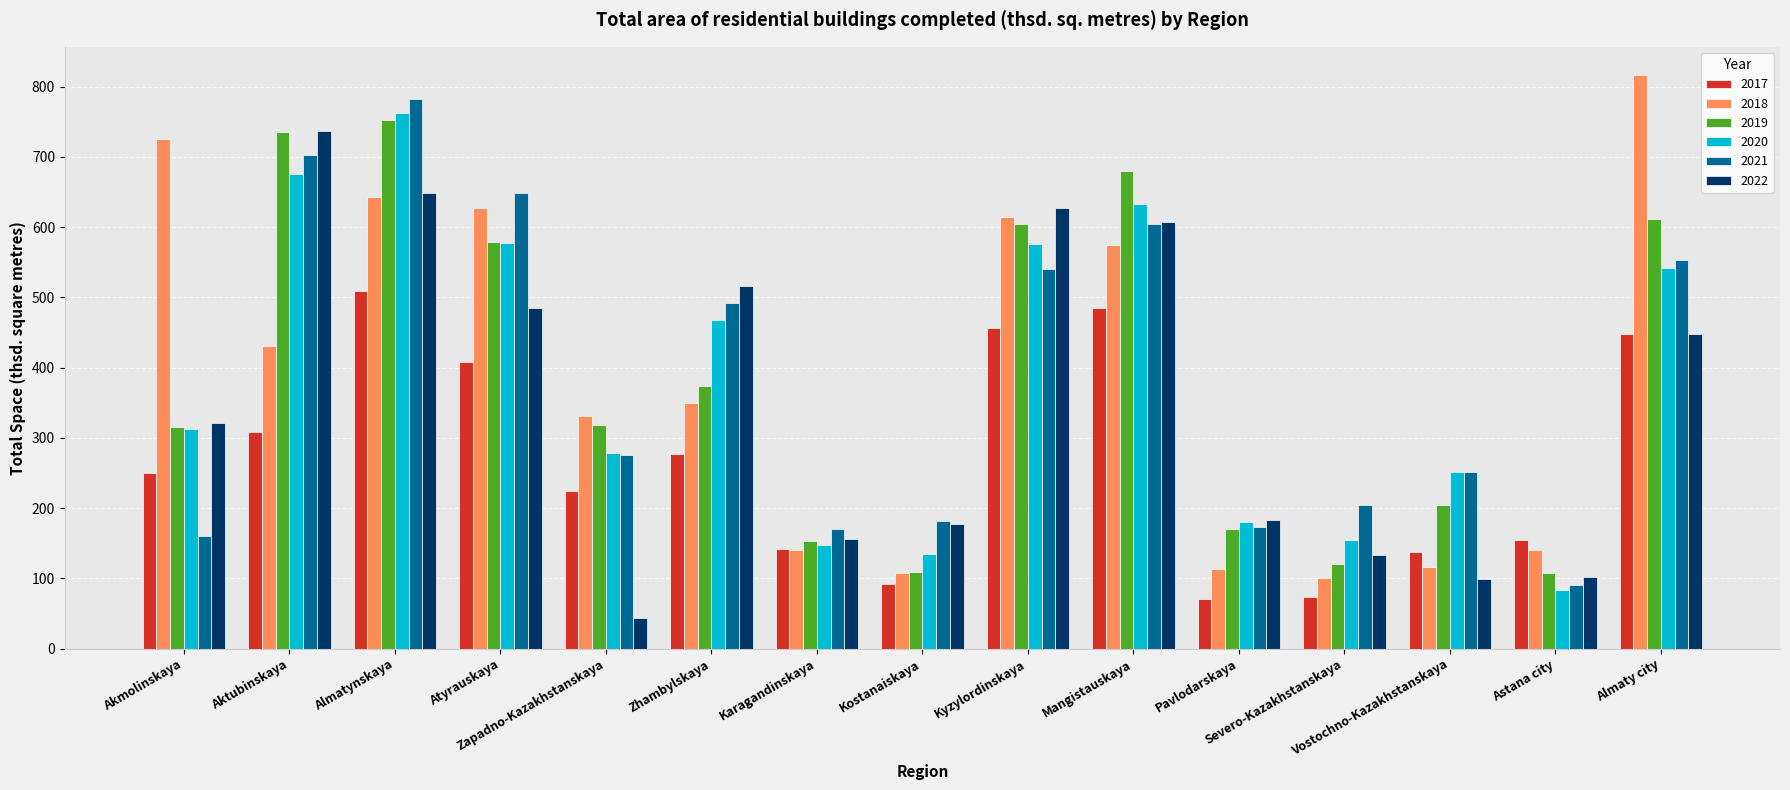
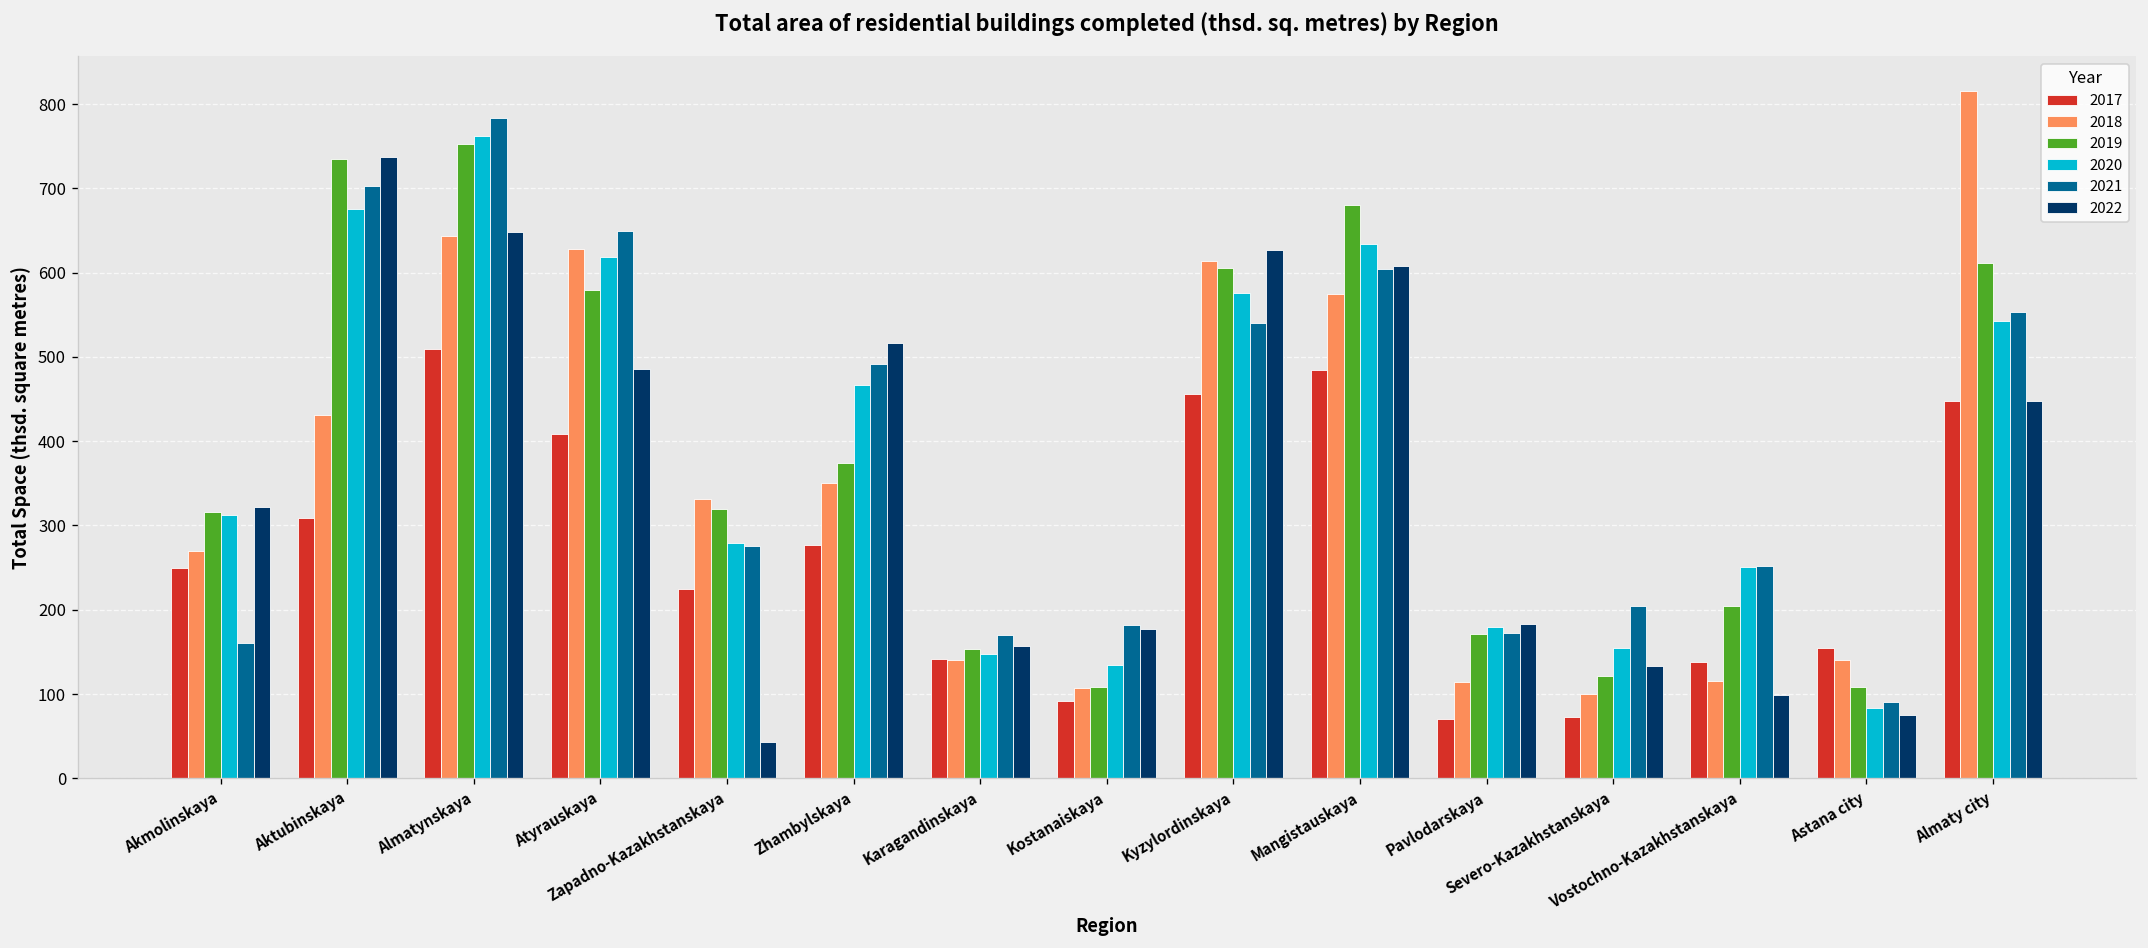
  {
    "2017": {
      "Akmolinskaya": 250,
      "Aktubinskaya": 310,
      "Almatynskaya": 510,
      "Atyrauskaya": 410,
      "Zapadno-Kazakhstanskaya": 230,
      "Zhambylskaya": 280,
      "Karagandinskaya": 140,
      "Kostanaiskaya": 90,
      "Kyzylordinskaya": 460,
      "Mangistauskaya": 490,
      "Pavlodarskaya": 70,
      "Severo-Kazakhstanskaya": 70,
      "Vostochno-Kazakhstanskaya": 140,
      "Astana city": 160,
      "Almaty city": 450
    },
    "2018": {
-     "Akmolinskaya": 730,
+     "Akmolinskaya": 270,
      "Aktubinskaya": 430,
      "Almatynskaya": 640,
      "Atyrauskaya": 630,
      "Zapadno-Kazakhstanskaya": 330,
      "Zhambylskaya": 350,
      "Karagandinskaya": 140,
      "Kostanaiskaya": 110,
      "Kyzylordinskaya": 610,
      "Mangistauskaya": 580,
      "Pavlodarskaya": 110,
      "Severo-Kazakhstanskaya": 100,
      "Vostochno-Kazakhstanskaya": 120,
      "Astana city": 140,
      "Almaty city": 820
    },
    "2019": {
      "Akmolinskaya": 320,
      "Aktubinskaya": 740,
      "Almatynskaya": 750,
      "Atyrauskaya": 580,
      "Zapadno-Kazakhstanskaya": 320,
      "Zhambylskaya": 370,
      "Karagandinskaya": 150,
      "Kostanaiskaya": 110,
      "Kyzylordinskaya": 610,
      "Mangistauskaya": 680,
      "Pavlodarskaya": 170,
      "Severo-Kazakhstanskaya": 120,
      "Vostochno-Kazakhstanskaya": 200,
      "Astana city": 110,
      "Almaty city": 610
    },
    "2020": {
      "Akmolinskaya": 310,
      "Aktubinskaya": 680,
      "Almatynskaya": 760,
-     "Atyrauskaya": 580,
+     "Atyrauskaya": 620,
      "Zapadno-Kazakhstanskaya": 280,
      "Zhambylskaya": 470,
      "Karagandinskaya": 150,
      "Kostanaiskaya": 130,
      "Kyzylordinskaya": 580,
      "Mangistauskaya": 630,
      "Pavlodarskaya": 180,
      "Severo-Kazakhstanskaya": 160,
      "Vostochno-Kazakhstanskaya": 250,
      "Astana city": 80,
      "Almaty city": 540
    },
    "2021": {
      "Akmolinskaya": 160,
      "Aktubinskaya": 700,
      "Almatynskaya": 780,
      "Atyrauskaya": 650,
      "Zapadno-Kazakhstanskaya": 280,
      "Zhambylskaya": 490,
      "Karagandinskaya": 170,
      "Kostanaiskaya": 180,
      "Kyzylordinskaya": 540,
      "Mangistauskaya": 600,
      "Pavlodarskaya": 170,
      "Severo-Kazakhstanskaya": 200,
      "Vostochno-Kazakhstanskaya": 250,
      "Astana city": 90,
      "Almaty city": 550
    },
    "2022": {
      "Akmolinskaya": 320,
      "Aktubinskaya": 740,
      "Almatynskaya": 650,
      "Atyrauskaya": 490,
      "Zapadno-Kazakhstanskaya": 40,
      "Zhambylskaya": 520,
      "Karagandinskaya": 160,
      "Kostanaiskaya": 180,
      "Kyzylordinskaya": 630,
      "Mangistauskaya": 610,
      "Pavlodarskaya": 180,
      "Severo-Kazakhstanskaya": 130,
      "Vostochno-Kazakhstanskaya": 100,
-     "Astana city": 100,
+     "Astana city": 70,
      "Almaty city": 450
    }
  }
